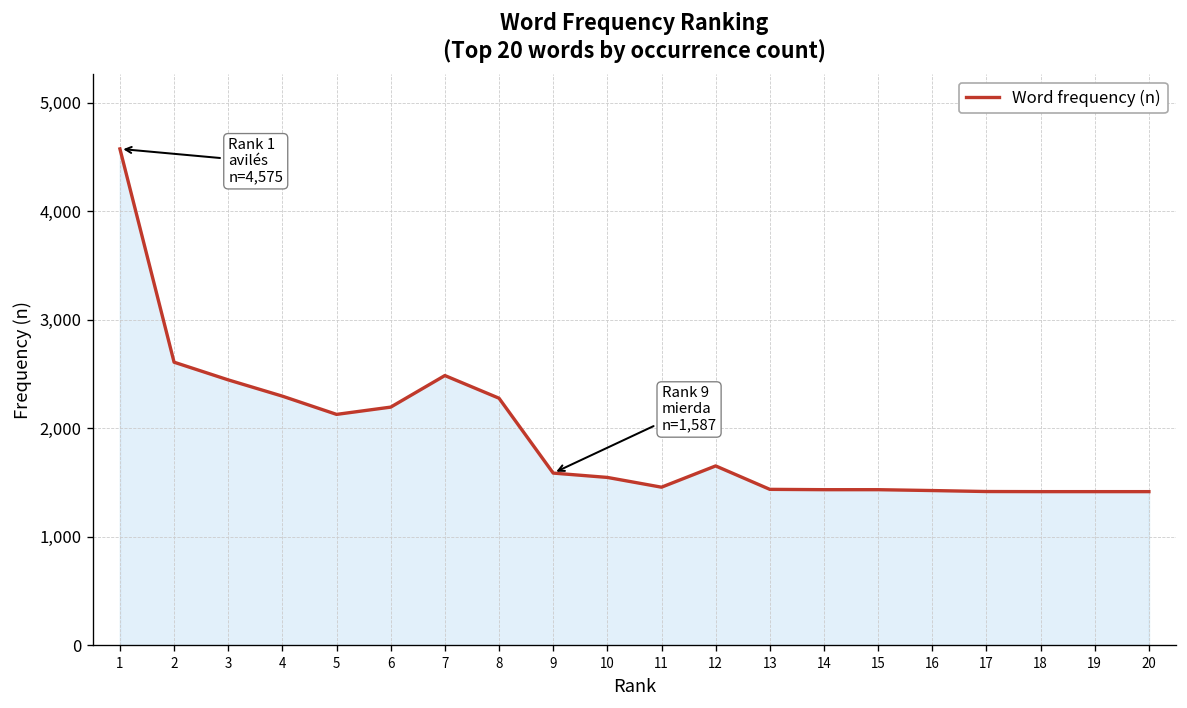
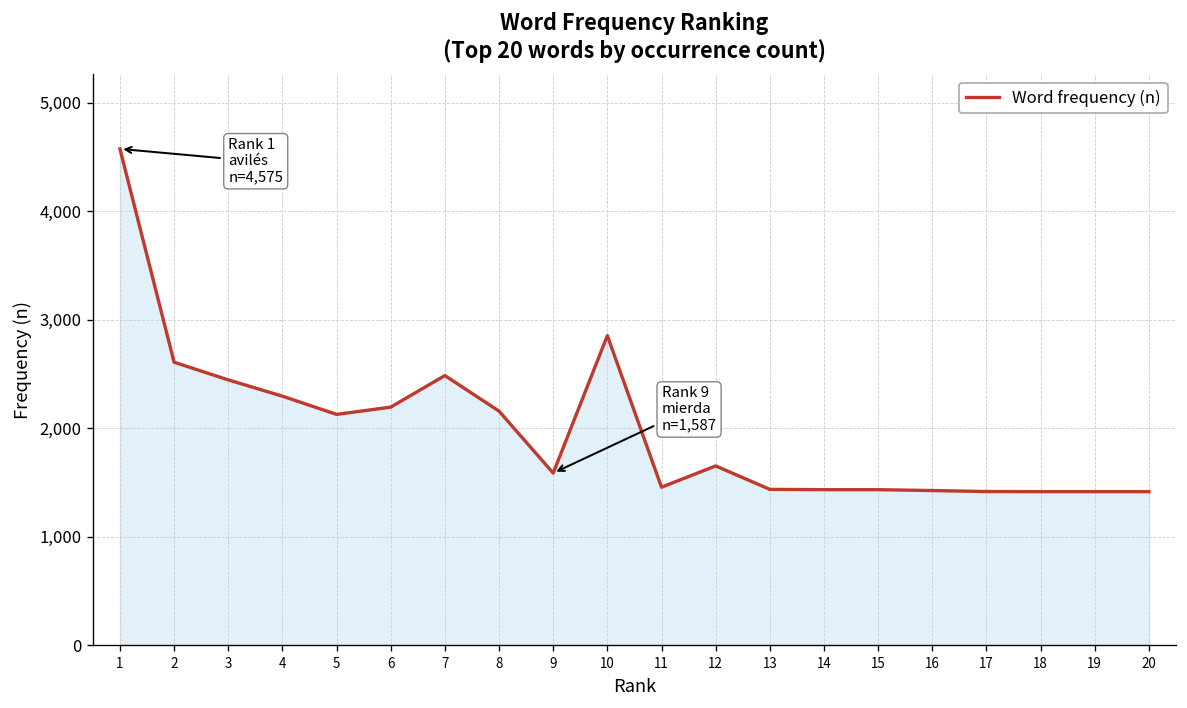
  {
    "2": "2,600",
    "3": "2,400",
    "4": "2,300",
    "5": "2,100",
    "6": "2,200",
    "7": "2,500",
-   "8": "2,300",
+   "8": "2,200",
    "9": "1,600",
-   "10": "1,500",
+   "10": "2,900",
    "11": "1,500",
    "13": "1,400",
    "14": "1,400",
    "15": "1,400",
    "16": "1,400",
    "17": "1,400",
    "18": "1,400",
    "19": "1,400",
    "20": "1,400"
  }
